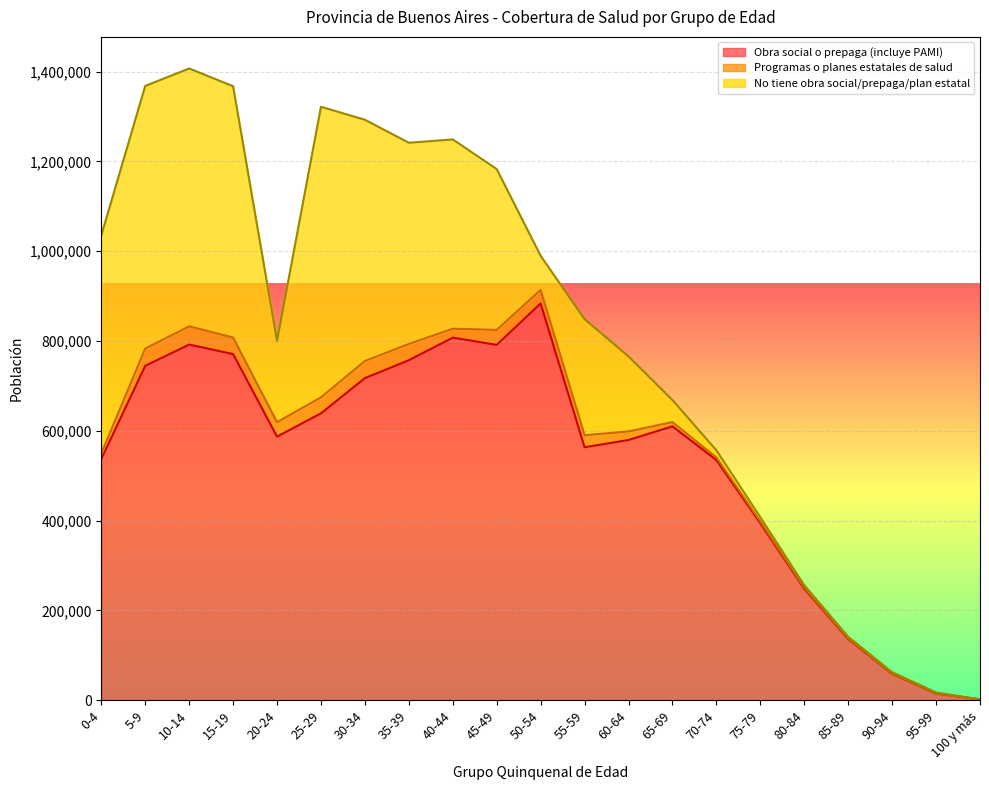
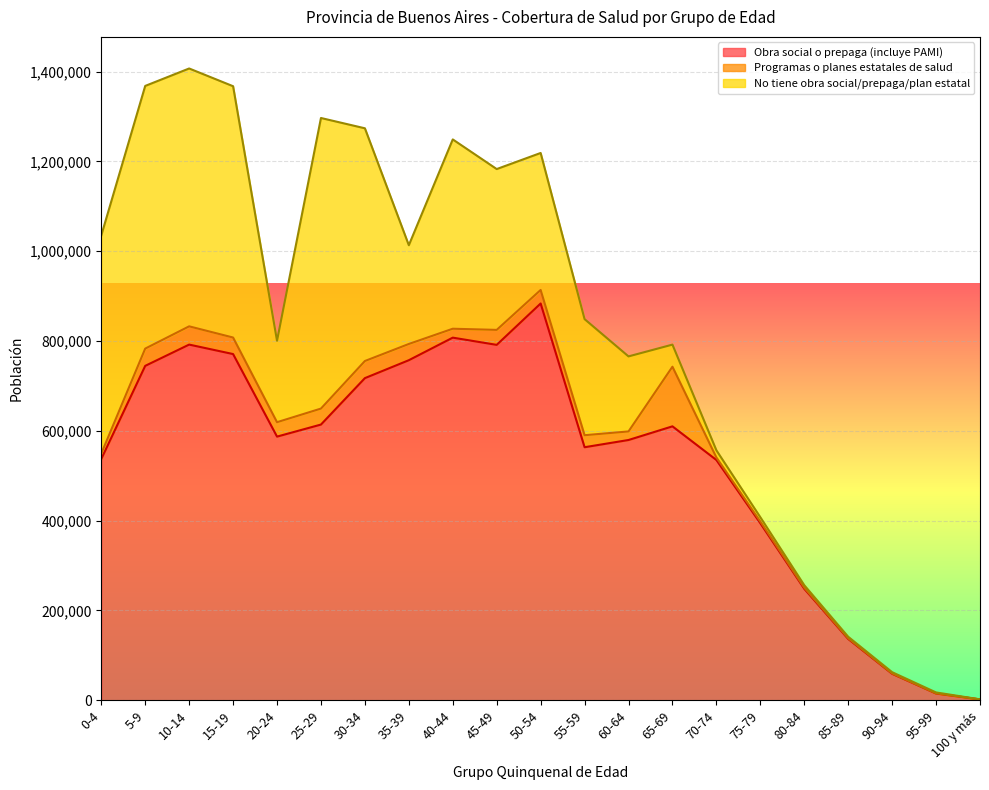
  {
    "Obra social o prepaga (incluye PAMI)": {
      "0-4": "540,000",
      "5-9": "740,000",
      "10-14": "790,000",
      "15-19": "770,000",
      "20-24": "590,000",
-     "25-29": "640,000",
+     "25-29": "610,000",
      "30-34": "720,000",
      "35-39": "760,000",
      "40-44": "810,000",
      "45-49": "790,000",
      "50-54": "880,000",
      "55-59": "560,000",
      "60-64": "580,000",
      "65-69": "610,000"
    },
    "Programas o planes estatales de salud": {
      "0-4": "10,000",
      "5-9": "40,000",
      "10-14": "40,000",
      "15-19": "40,000",
      "20-24": "30,000",
      "25-29": "40,000",
      "30-34": "40,000",
      "35-39": "40,000",
      "40-44": "20,000",
      "45-49": "30,000",
      "50-54": "30,000",
      "55-59": "30,000",
      "60-64": "20,000",
-     "65-69": "10,000"
+     "65-69": "130,000"
    },
    "No tiene obra social/prepaga/plan estatal": {
      "0-4": "490,000",
      "5-9": "590,000",
      "10-14": "570,000",
      "15-19": "560,000",
      "20-24": "180,000",
      "25-29": "650,000",
-     "30-34": "540,000",
-     "35-39": "450,000",
+     "30-34": "520,000",
+     "35-39": "220,000",
      "40-44": "420,000",
      "45-49": "360,000",
-     "50-54": "80,000",
+     "50-54": "310,000",
      "55-59": "260,000",
      "60-64": "170,000",
      "65-69": "50,000",
      "70-74": "20,000",
      "75-79": "10,000",
      "80-84": "10,000"
    }
  }
